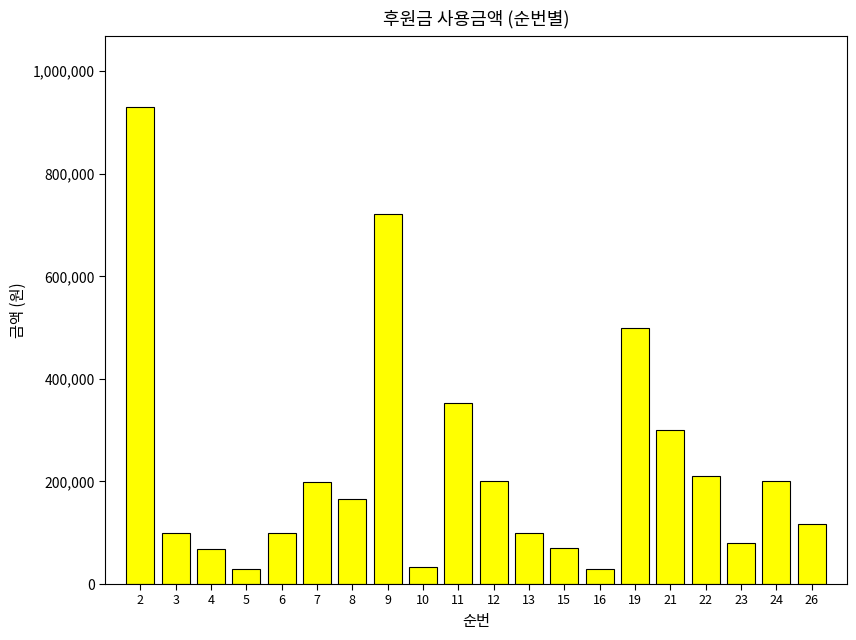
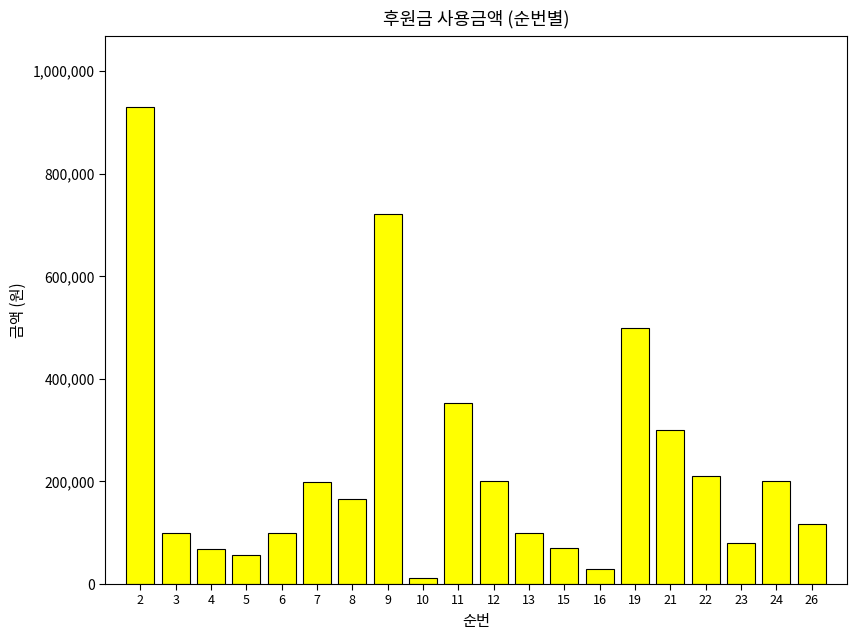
  {
    "2": "930,000",
    "3": "100,000",
    "4": "70,000",
-   "5": "30,000",
+   "5": "60,000",
    "6": "100,000",
    "7": "200,000",
    "8": "170,000",
    "9": "720,000",
-   "10": "30,000",
+   "10": "10,000",
    "11": "350,000",
    "12": "200,000",
    "13": "100,000",
    "15": "70,000",
    "16": "30,000",
    "19": "500,000",
    "21": "300,000",
    "22": "210,000",
    "23": "80,000",
    "24": "200,000",
    "26": "120,000"
  }
